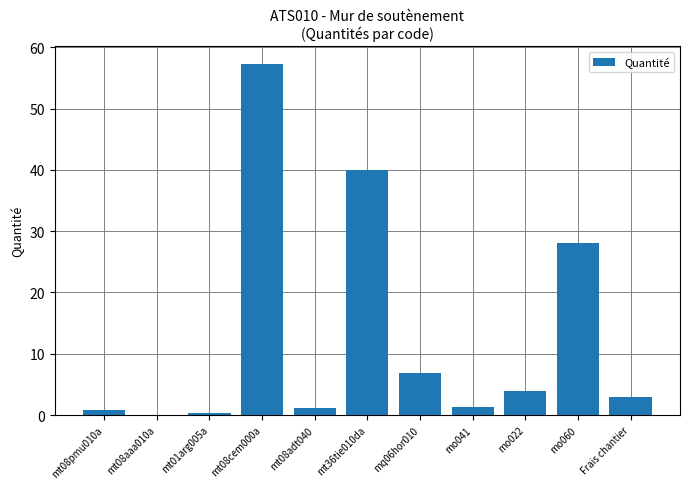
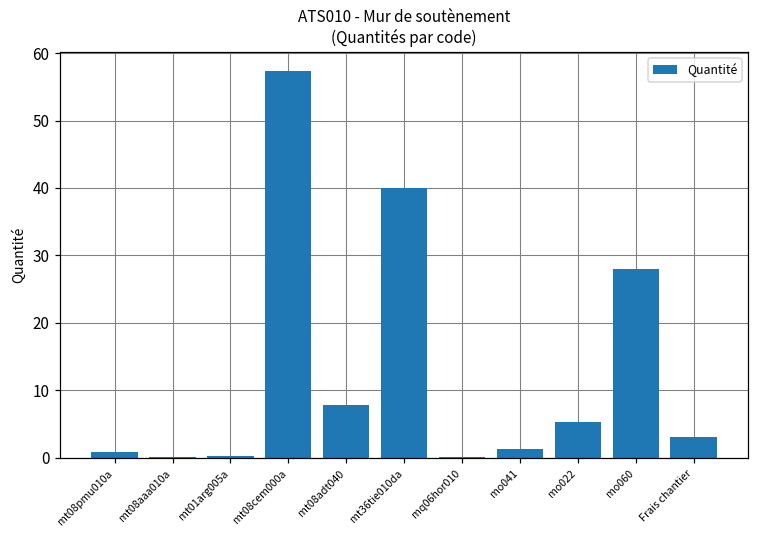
  {
    "mt08pmu010a": 1,
    "mt08cem000a": 57,
-   "mt08adt040": 1,
+   "mt08adt040": 8,
    "mt36tie010da": 40,
-   "mq06hor010": 7,
+   "mq06hor010": 0,
    "mo041": 1,
-   "mo022": 4,
+   "mo022": 5,
    "mo060": 28,
    "Frais chantier": 3
  }
